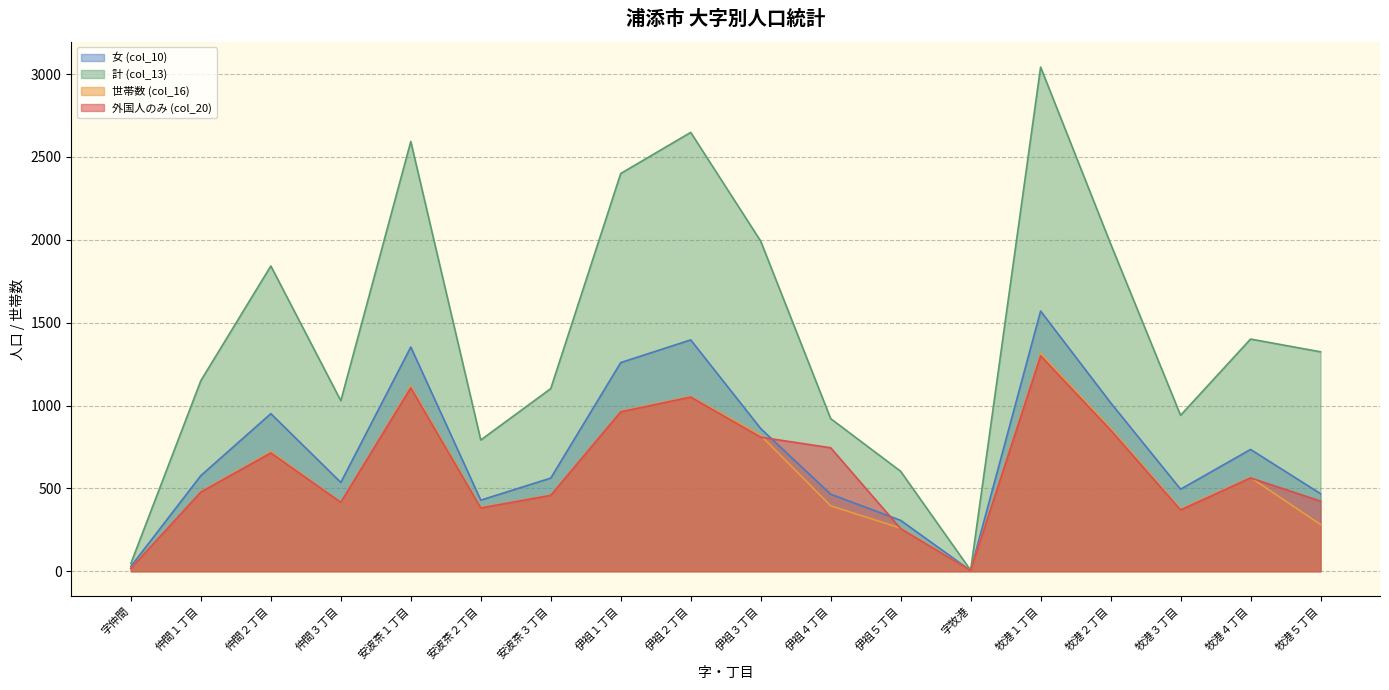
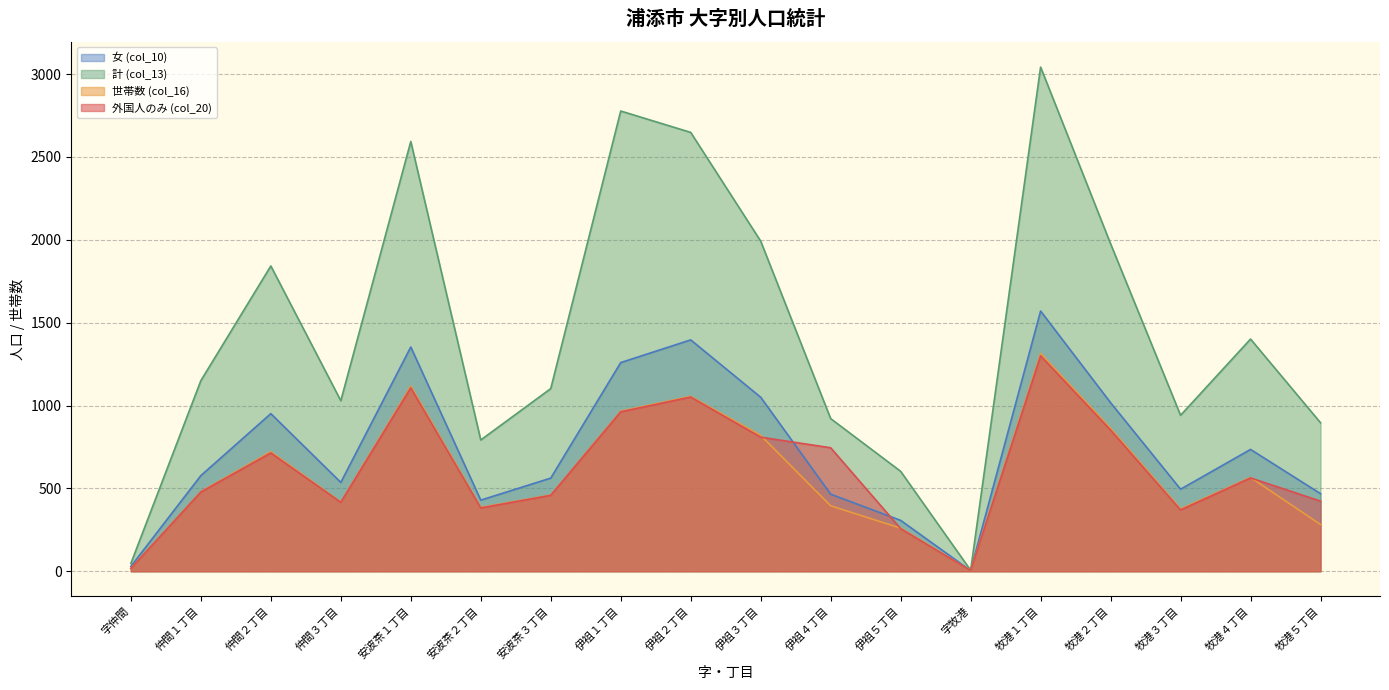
  {
    "女 (col_10)": {
      "仲間１丁目": 580,
      "仲間２丁目": 950,
      "仲間３丁目": 540,
      "安波茶１丁目": 1350,
      "安波茶２丁目": 430,
      "安波茶３丁目": 560,
      "伊祖１丁目": 1260,
      "伊祖２丁目": 1400,
-     "伊祖３丁目": 860,
+     "伊祖３丁目": 1050,
      "伊祖４丁目": 470,
      "伊祖５丁目": 310,
      "牧港１丁目": 1570,
      "牧港２丁目": 1020,
      "牧港３丁目": 500,
      "牧港４丁目": 740,
      "牧港５丁目": 470
    },
    "計 (col_13)": {
      "字仲間": 50,
      "仲間１丁目": 1150,
      "仲間２丁目": 1840,
      "仲間３丁目": 1030,
      "安波茶１丁目": 2590,
      "安波茶２丁目": 790,
      "安波茶３丁目": 1100,
-     "伊祖１丁目": 2400,
+     "伊祖１丁目": 2780,
      "伊祖２丁目": 2650,
      "伊祖３丁目": 1990,
      "伊祖４丁目": 920,
      "伊祖５丁目": 600,
      "牧港１丁目": 3040,
      "牧港２丁目": 1980,
      "牧港３丁目": 940,
      "牧港４丁目": 1400,
-     "牧港５丁目": 1320
+     "牧港５丁目": 900
    },
    "世帯数 (col_16)": {
      "伊祖４丁目": 400,
      "牧港５丁目": 280
    },
    "外国人のみ (col_20)": {
      "伊祖４丁目": 750,
      "牧港５丁目": 420
    }
  }
